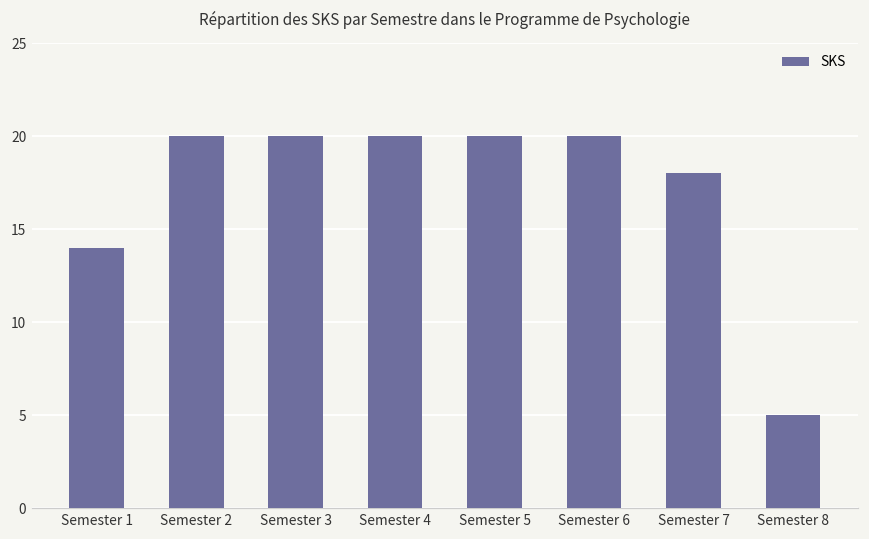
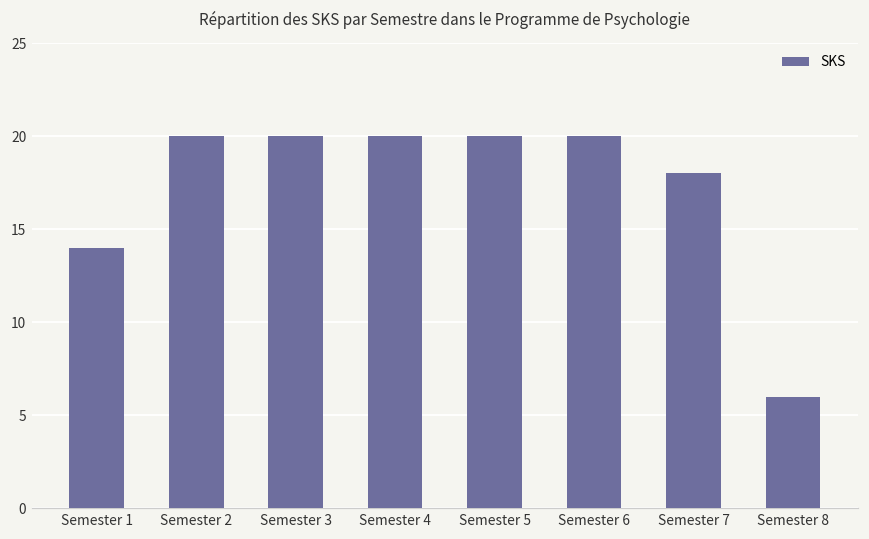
  {
    "Semester 1": 14,
    "Semester 2": 20,
    "Semester 3": 20,
    "Semester 4": 20,
    "Semester 5": 20,
    "Semester 6": 20,
    "Semester 7": 18,
-   "Semester 8": 5
+   "Semester 8": 6
  }
